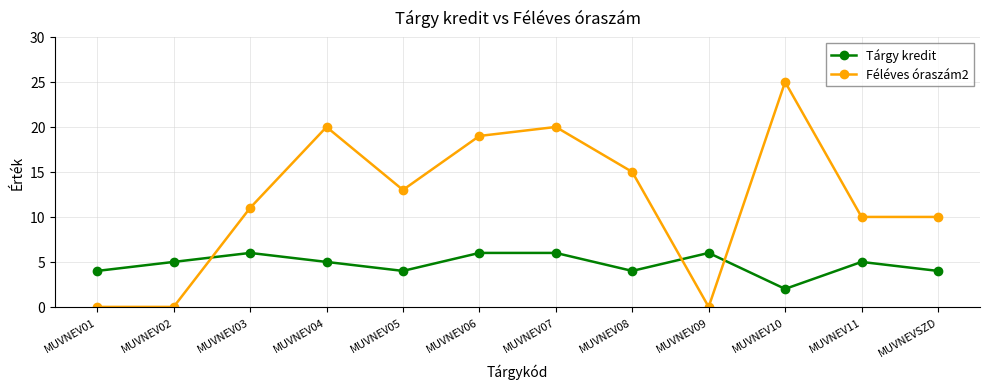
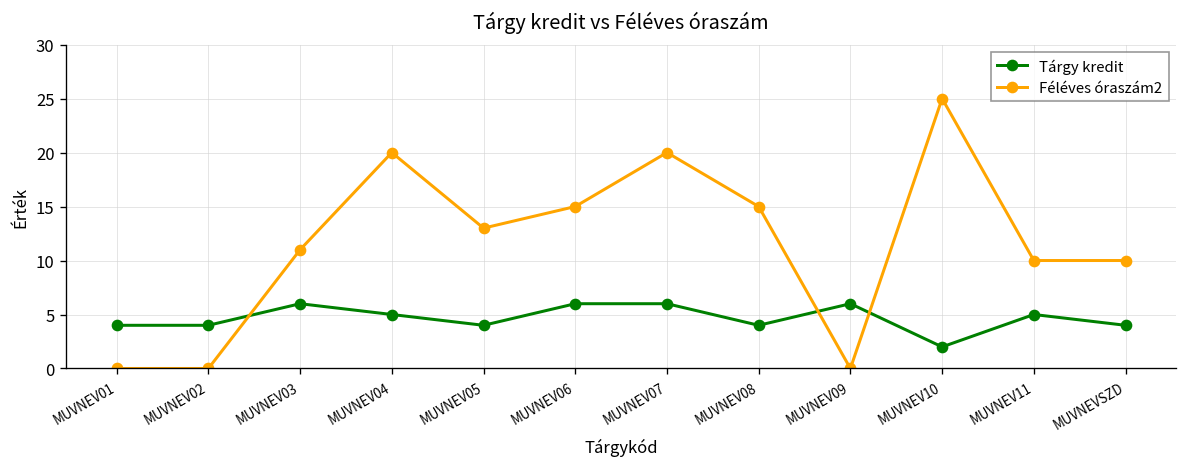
  {
    "Tárgy kredit": {
      "MUVNEV01": 4,
-     "MUVNEV02": 5,
+     "MUVNEV02": 4,
      "MUVNEV03": 6,
      "MUVNEV04": 5,
      "MUVNEV05": 4,
      "MUVNEV06": 6,
      "MUVNEV07": 6,
      "MUVNEV08": 4,
      "MUVNEV09": 6,
      "MUVNEV10": 2,
      "MUVNEV11": 5,
      "MUVNEVSZD": 4
    },
    "Féléves óraszám2": {
      "MUVNEV01": 0,
      "MUVNEV02": 0,
      "MUVNEV03": 11,
      "MUVNEV04": 20,
      "MUVNEV05": 13,
-     "MUVNEV06": 19,
+     "MUVNEV06": 15,
      "MUVNEV07": 20,
      "MUVNEV08": 15,
      "MUVNEV09": 0,
      "MUVNEV10": 25,
      "MUVNEV11": 10,
      "MUVNEVSZD": 10
    }
  }
